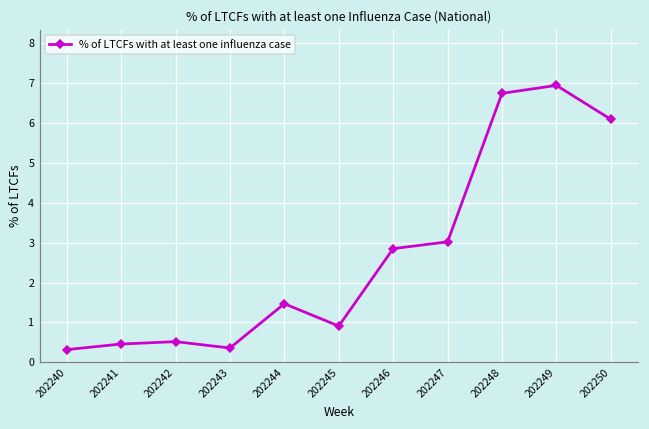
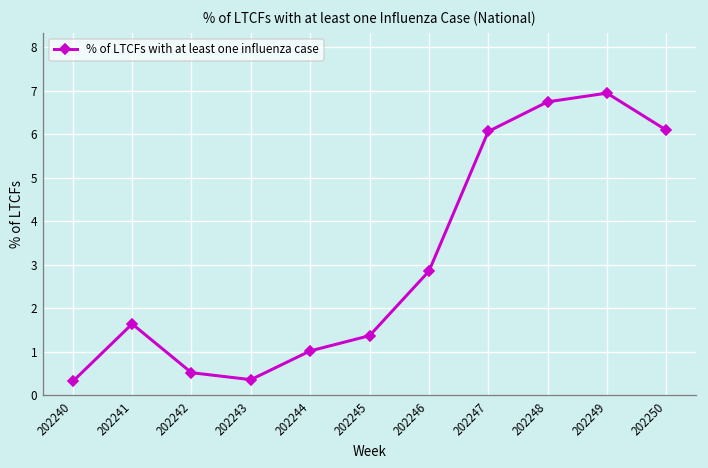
  {
    "202240": 0.3,
-   "202241": 0.5,
+   "202241": 1.6,
    "202242": 0.5,
    "202243": 0.4,
-   "202244": 1.5,
-   "202245": 0.9,
+   "202244": 1.0,
+   "202245": 1.4,
    "202246": 2.9,
-   "202247": 3.0,
+   "202247": 6.1,
    "202248": 6.7,
    "202249": 6.9,
    "202250": 6.1
  }
